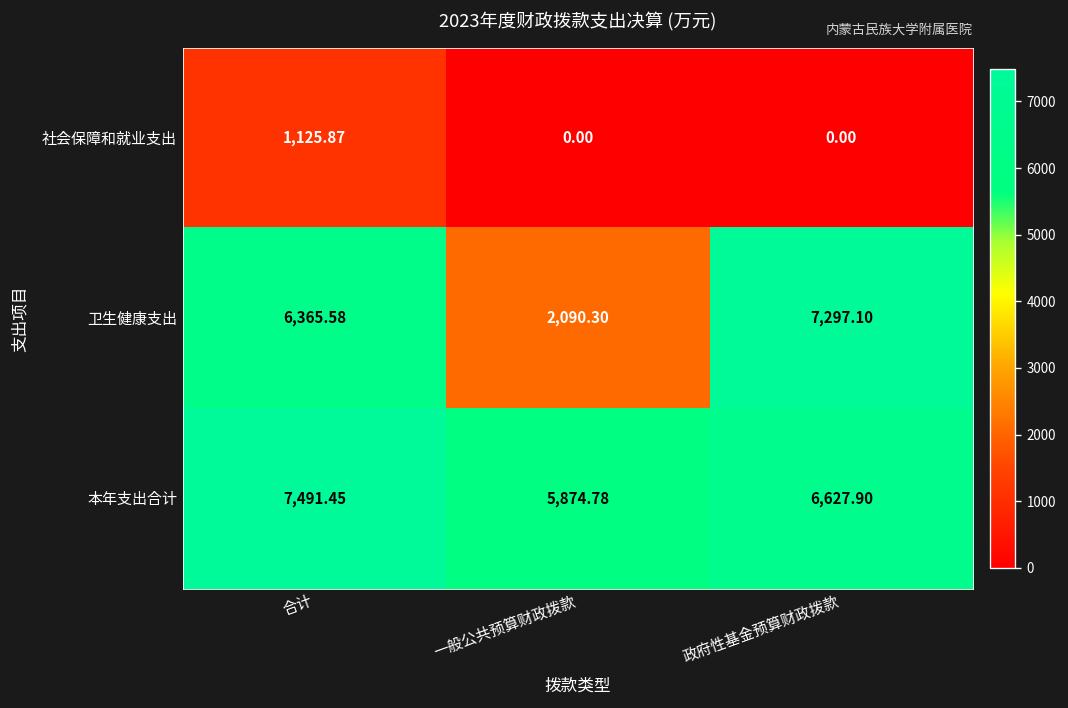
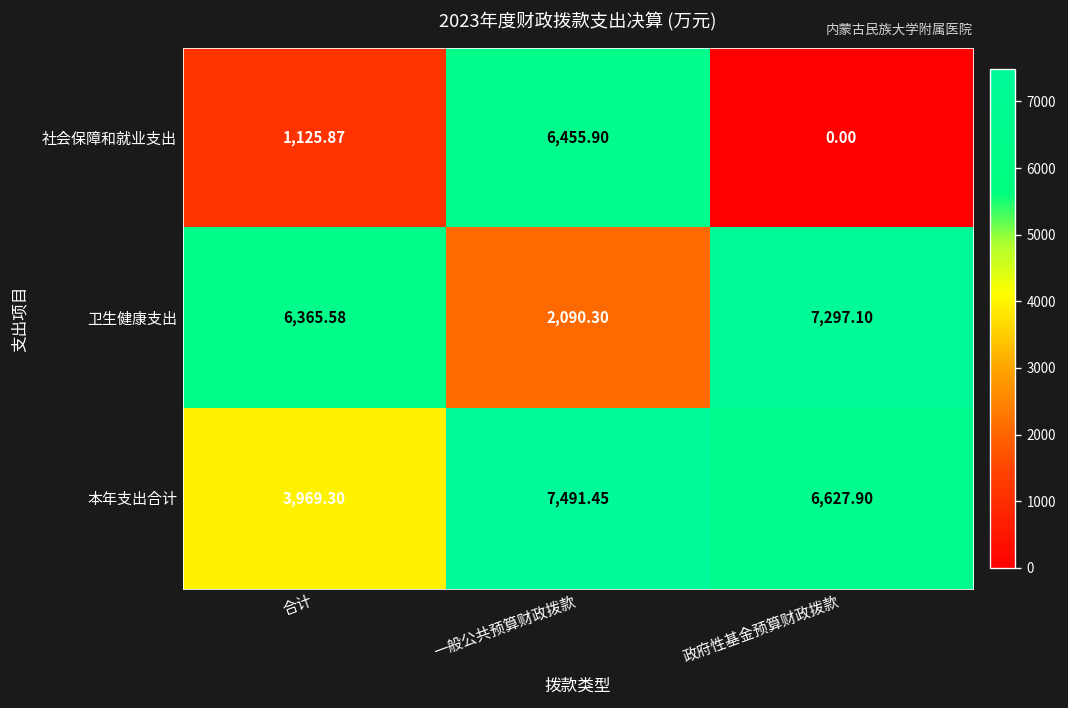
  {
    "社会保障和就业支出": {
      "合计": "1,125.87",
-     "一般公共预算财政拨款": "0.00",
+     "一般公共预算财政拨款": "6,455.90",
      "政府性基金预算财政拨款": "0.00"
    },
    "卫生健康支出": {
      "合计": "6,365.58",
      "一般公共预算财政拨款": "2,090.30",
      "政府性基金预算财政拨款": "7,297.10"
    },
    "本年支出合计": {
-     "合计": "7,491.45",
-     "一般公共预算财政拨款": "5,874.78",
+     "合计": "3,969.30",
+     "一般公共预算财政拨款": "7,491.45",
      "政府性基金预算财政拨款": "6,627.90"
    }
  }
